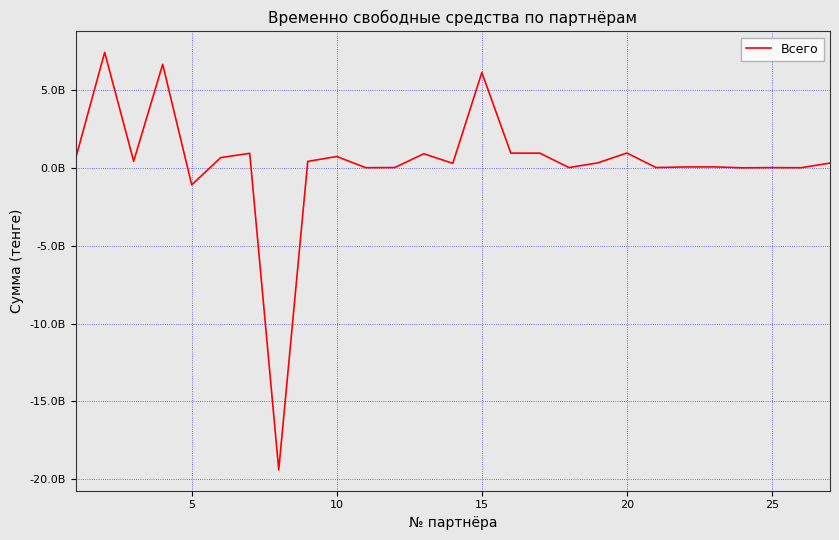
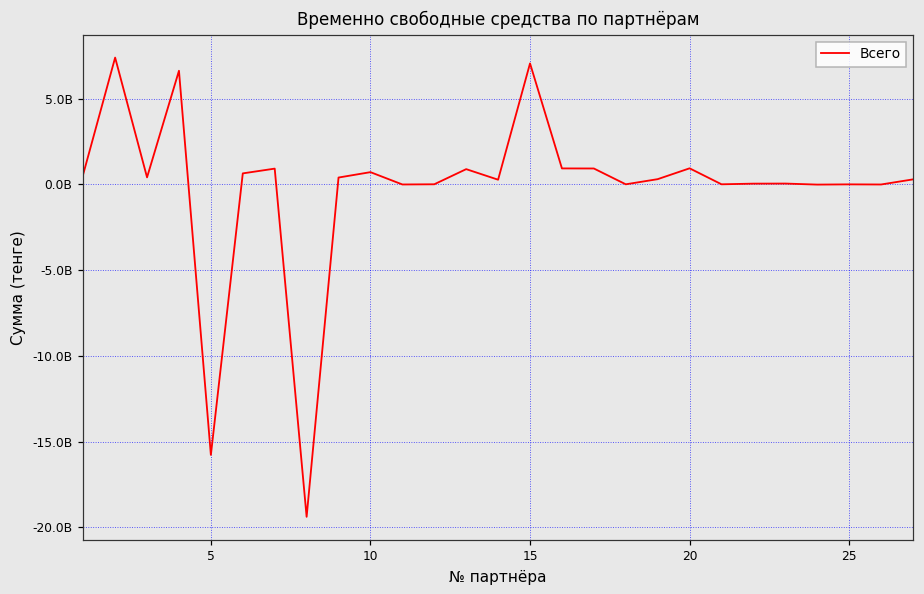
  {
-   "5": -1100000000,
+   "5": -15800000000,
    "10": 700000000,
-   "15": 6100000000,
+   "15": 7100000000,
    "20": 900000000,
    "25": 0
  }
